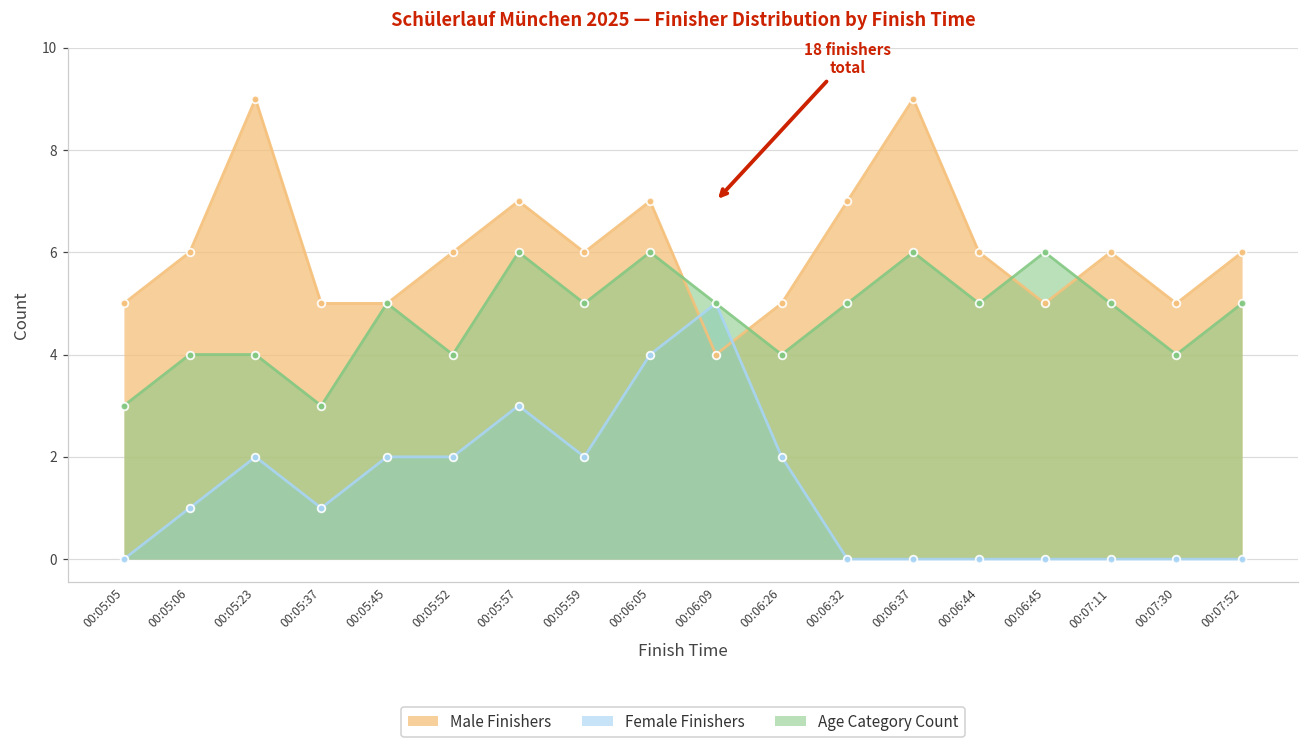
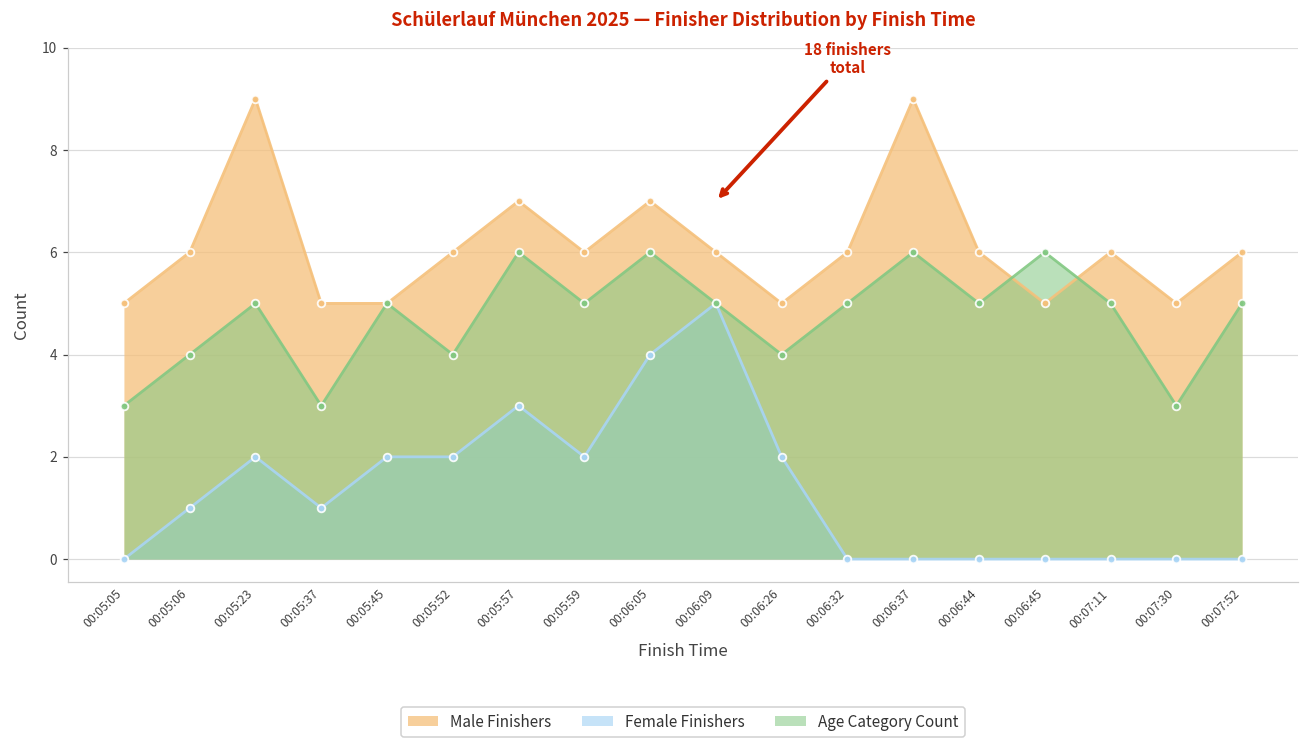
  {
    "Male Finishers": {
      "00:05:05": 5,
      "00:05:06": 6,
      "00:05:23": 9,
      "00:05:37": 5,
      "00:05:52": 6,
      "00:05:57": 7,
      "00:05:59": 6,
      "00:06:05": 7,
-     "00:06:09": 4,
+     "00:06:09": 6,
      "00:06:26": 5,
-     "00:06:32": 7,
+     "00:06:32": 6,
      "00:06:37": 9,
      "00:06:44": 6,
      "00:06:45": 5,
      "00:07:11": 6,
      "00:07:30": 5,
      "00:07:52": 6
    },
    "Female Finishers": {
      "00:05:05": 0,
      "00:05:06": 1,
      "00:05:23": 2,
      "00:05:37": 1,
      "00:05:45": 2,
      "00:05:52": 2,
      "00:05:57": 3,
      "00:05:59": 2,
      "00:06:05": 4,
      "00:06:26": 2,
      "00:06:32": 0,
      "00:06:37": 0,
      "00:06:44": 0,
      "00:06:45": 0,
      "00:07:11": 0,
      "00:07:30": 0,
      "00:07:52": 0
    },
    "Age Category Count": {
      "00:05:05": 3,
      "00:05:06": 4,
-     "00:05:23": 4,
+     "00:05:23": 5,
      "00:05:37": 3,
      "00:05:52": 4,
      "00:05:57": 6,
      "00:05:59": 5,
      "00:06:05": 6,
      "00:06:26": 4,
      "00:06:32": 5,
      "00:06:37": 6,
      "00:06:44": 5,
      "00:06:45": 6,
      "00:07:11": 5,
-     "00:07:30": 4,
+     "00:07:30": 3,
      "00:07:52": 5
    }
  }
